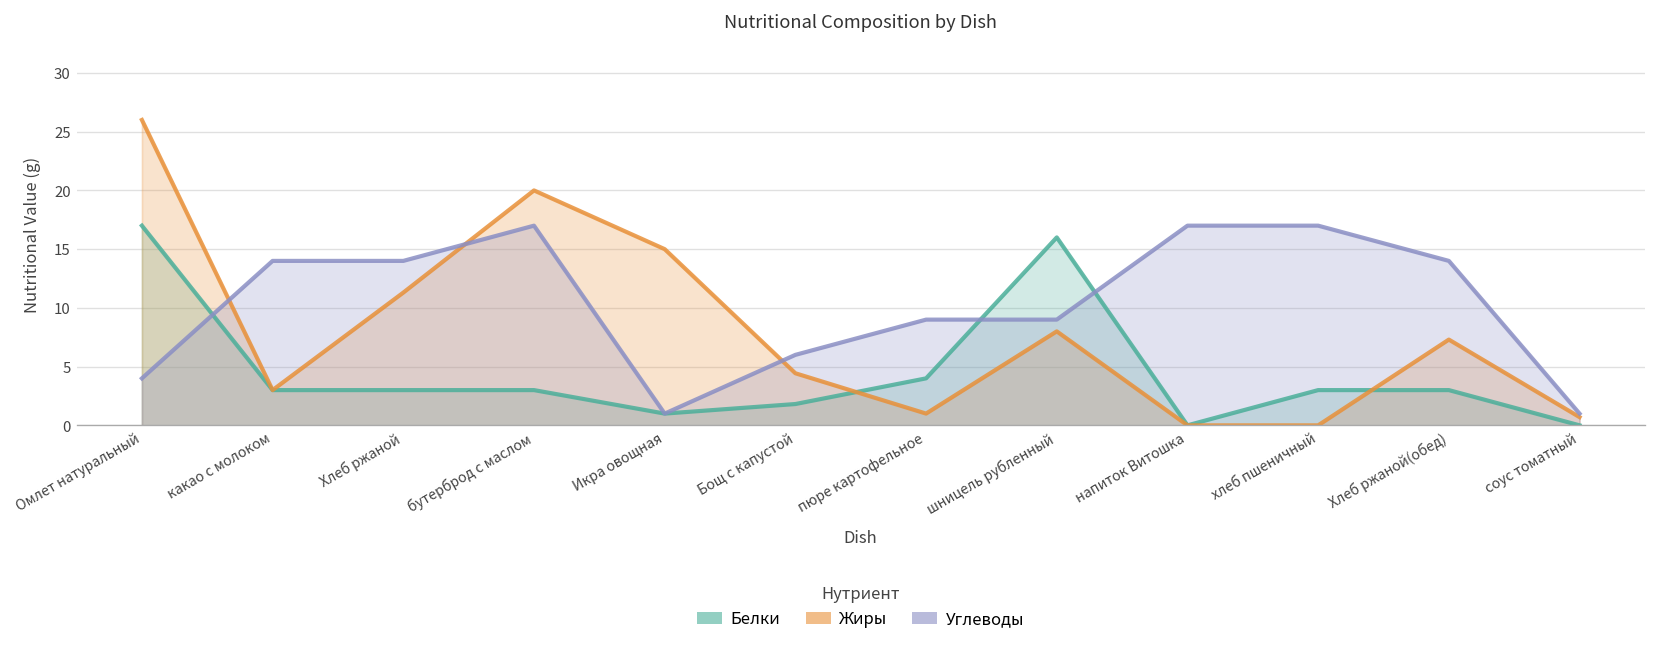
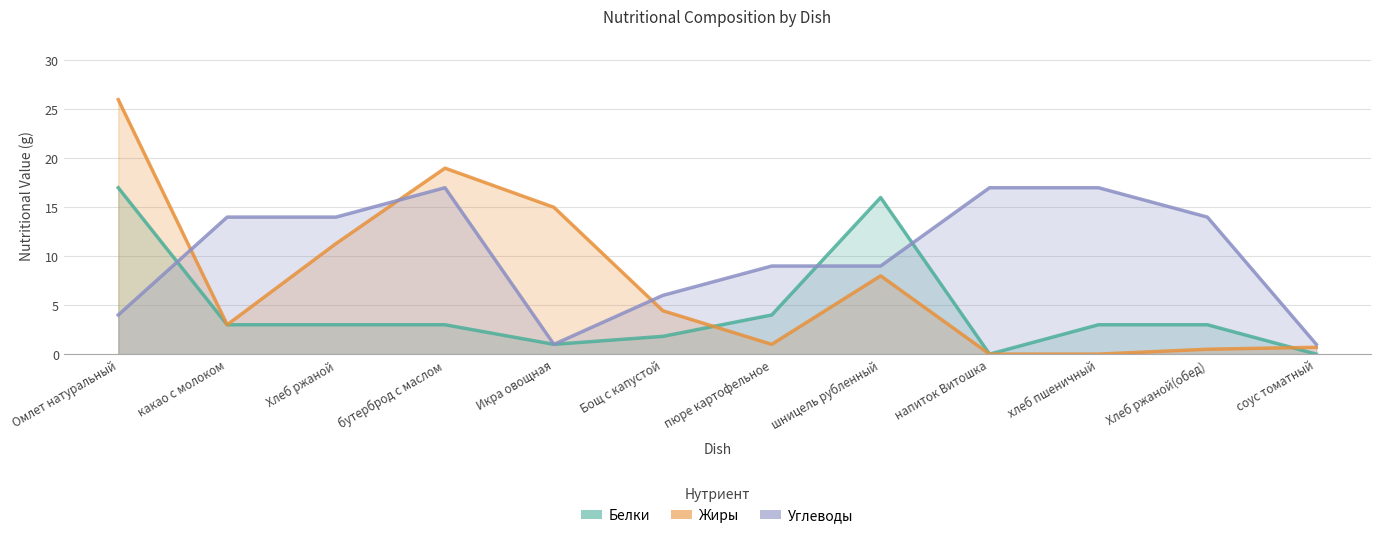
  {
    "Жиры": {
      "Омлет натуральный": 26,
      "Хлеб ржаной": 11,
-     "бутерброд с маслом": 20,
+     "бутерброд с маслом": 19,
      "Икра овощная": 15,
      "Бощ с капустой": 4,
      "пюре картофельное": 1,
      "шницель рубленный": 8,
      "хлеб пшеничный": 0,
-     "Хлеб ржаной(обед)": 7,
+     "Хлеб ржаной(обед)": 1,
      "соус томатный": 1
    }
  }
